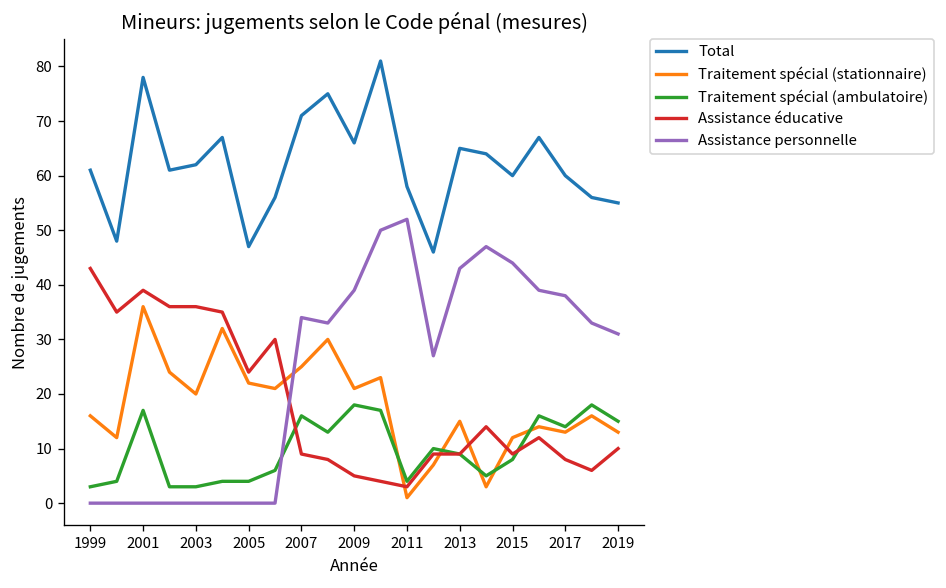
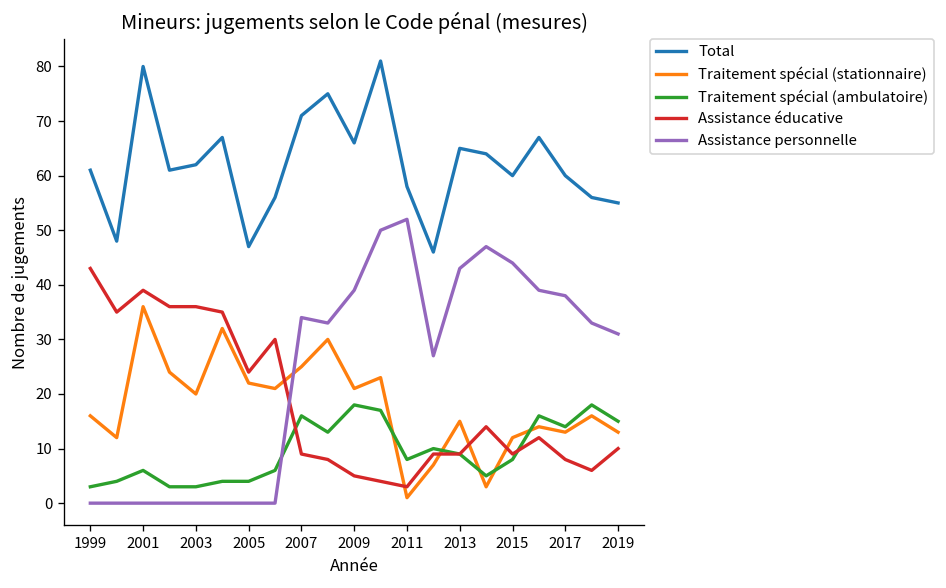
  {
    "Total": {
      "1999": 61,
-     "2001": 78,
+     "2001": 80,
      "2003": 62,
      "2005": 47,
      "2007": 71,
      "2009": 66,
      "2011": 58,
      "2013": 65,
      "2015": 60,
      "2017": 60,
      "2019": 55
    },
    "Traitement spécial (stationnaire)": {
      "1999": 16,
      "2001": 36,
      "2003": 20,
      "2005": 22,
      "2007": 25,
      "2009": 21,
      "2011": 1,
      "2013": 15,
      "2015": 12,
      "2017": 13,
      "2019": 13
    },
    "Traitement spécial (ambulatoire)": {
      "1999": 3,
-     "2001": 17,
+     "2001": 6,
      "2003": 3,
      "2005": 4,
      "2007": 16,
      "2009": 18,
-     "2011": 4,
+     "2011": 8,
      "2015": 8,
      "2017": 14,
      "2019": 15
    },
    "Assistance éducative": {
      "1999": 43,
      "2001": 39,
      "2003": 36,
      "2005": 24,
      "2007": 9,
      "2009": 5,
      "2011": 3,
      "2015": 9,
      "2017": 8,
      "2019": 10
    },
    "Assistance personnelle": {
      "1999": 0,
      "2001": 0,
      "2003": 0,
      "2005": 0,
      "2007": 34,
      "2009": 39,
      "2011": 52,
      "2013": 43,
      "2015": 44,
      "2017": 38,
      "2019": 31
    }
  }
